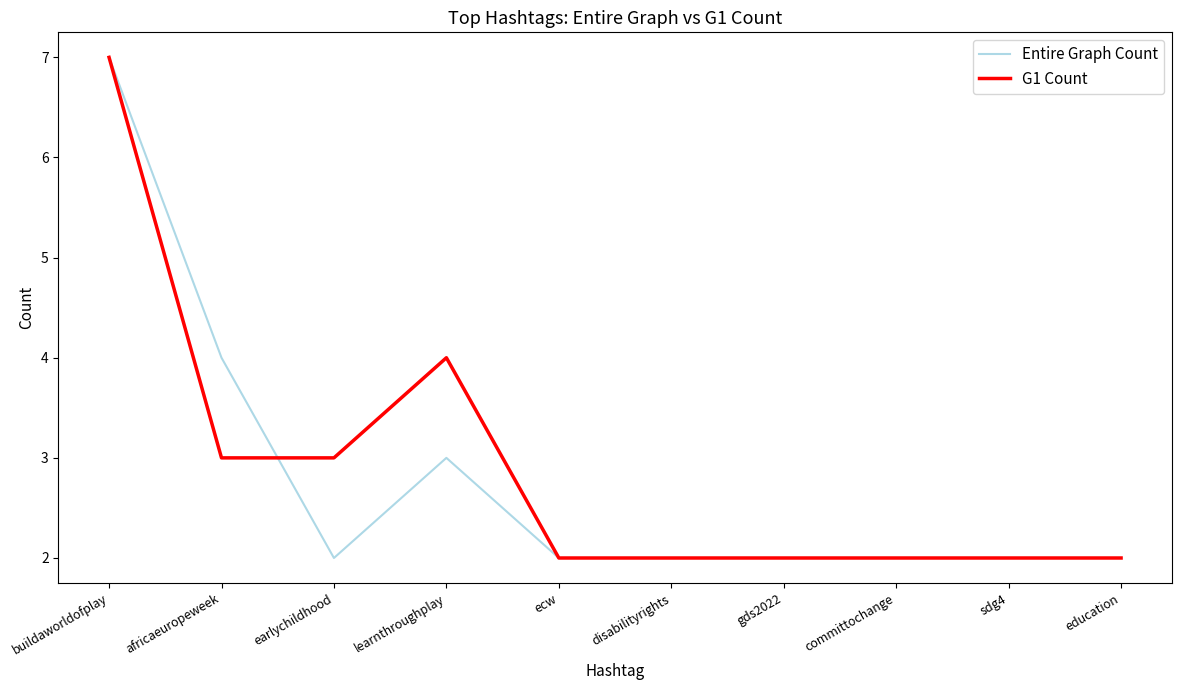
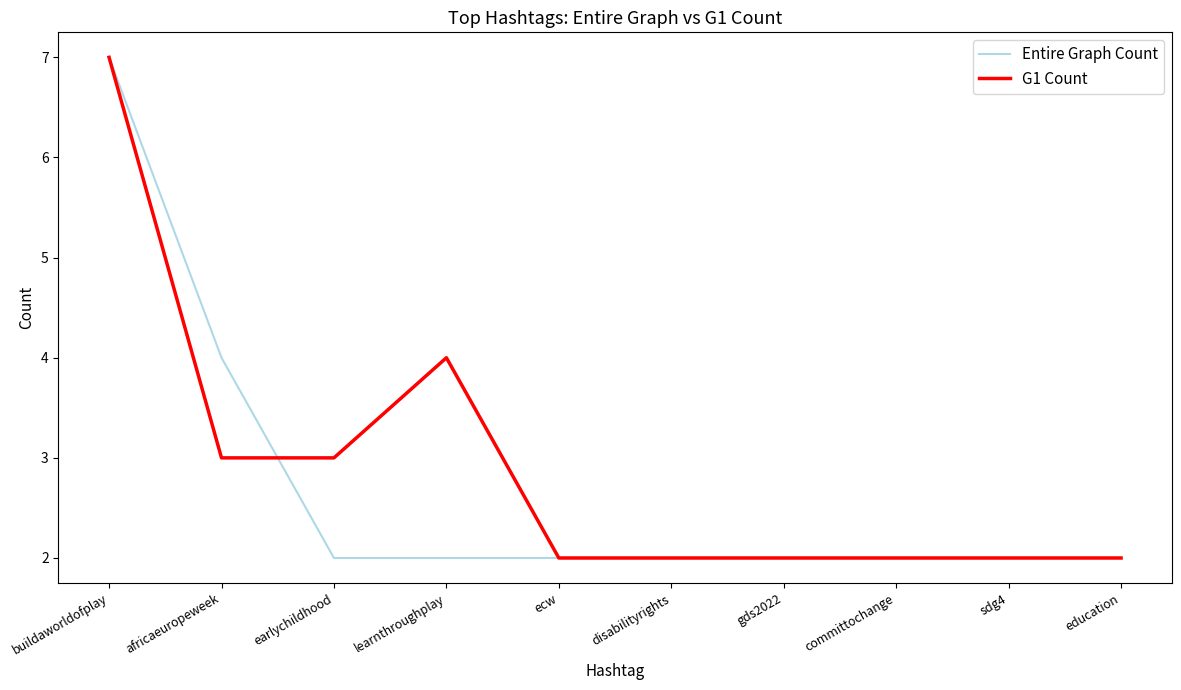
  {
    "Entire Graph Count": {
      "africaeuropeweek": 4,
      "earlychildhood": 2,
-     "learnthroughplay": 3
+     "learnthroughplay": 2
    },
    "G1 Count": {
      "africaeuropeweek": 3,
      "earlychildhood": 3,
      "learnthroughplay": 4
    }
  }
